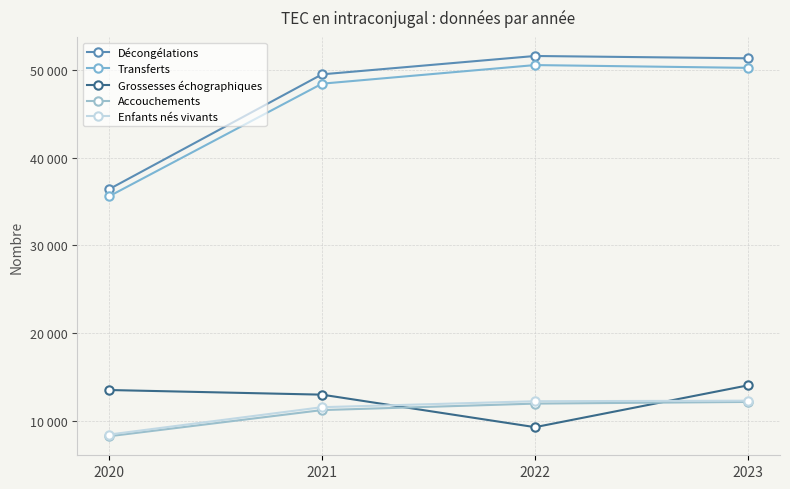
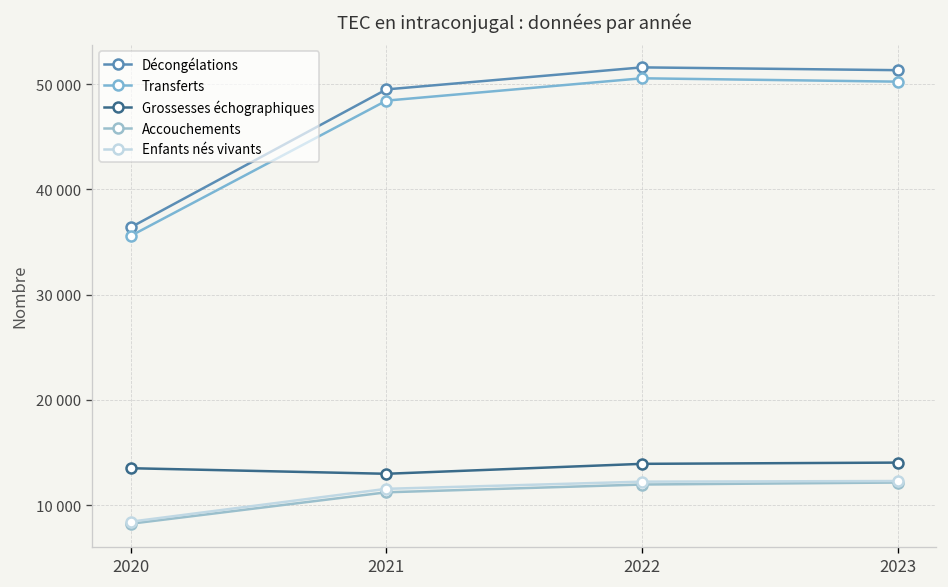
  {
    "Grossesses échographiques": {
      "2020": 14000,
      "2021": 13000,
-     "2022": 9000,
+     "2022": 14000,
      "2023": 14000
    }
  }
